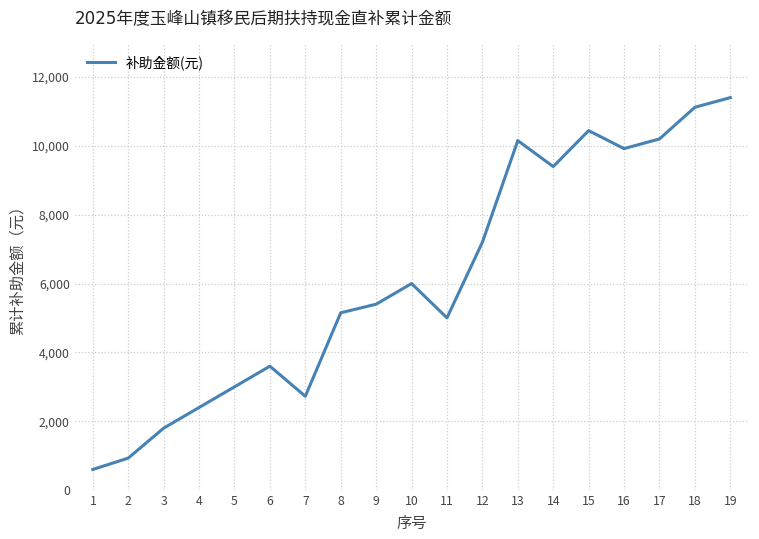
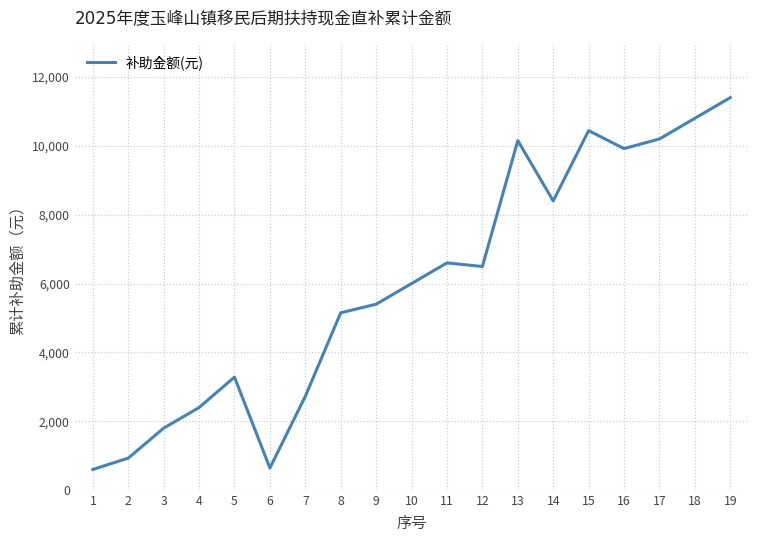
  {
    "1": "600",
    "2": "900",
    "3": "1,800",
    "4": "2,400",
-   "5": "3,000",
-   "6": "3,600",
+   "5": "3,300",
+   "6": "600",
    "7": "2,700",
    "8": "5,200",
    "9": "5,400",
    "10": "6,000",
-   "11": "5,000",
-   "12": "7,200",
+   "11": "6,600",
+   "12": "6,500",
    "13": "10,200",
-   "14": "9,400",
+   "14": "8,400",
    "15": "10,400",
    "16": "9,900",
    "17": "10,200",
-   "18": "11,100",
+   "18": "10,800",
    "19": "11,400"
  }
